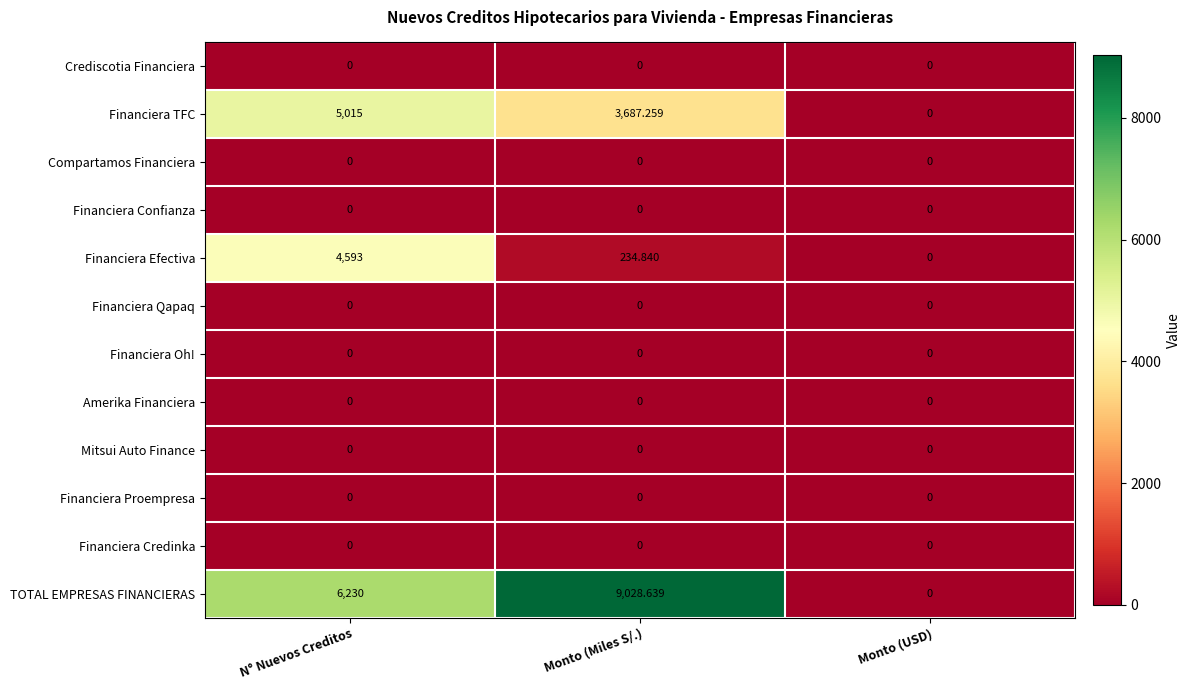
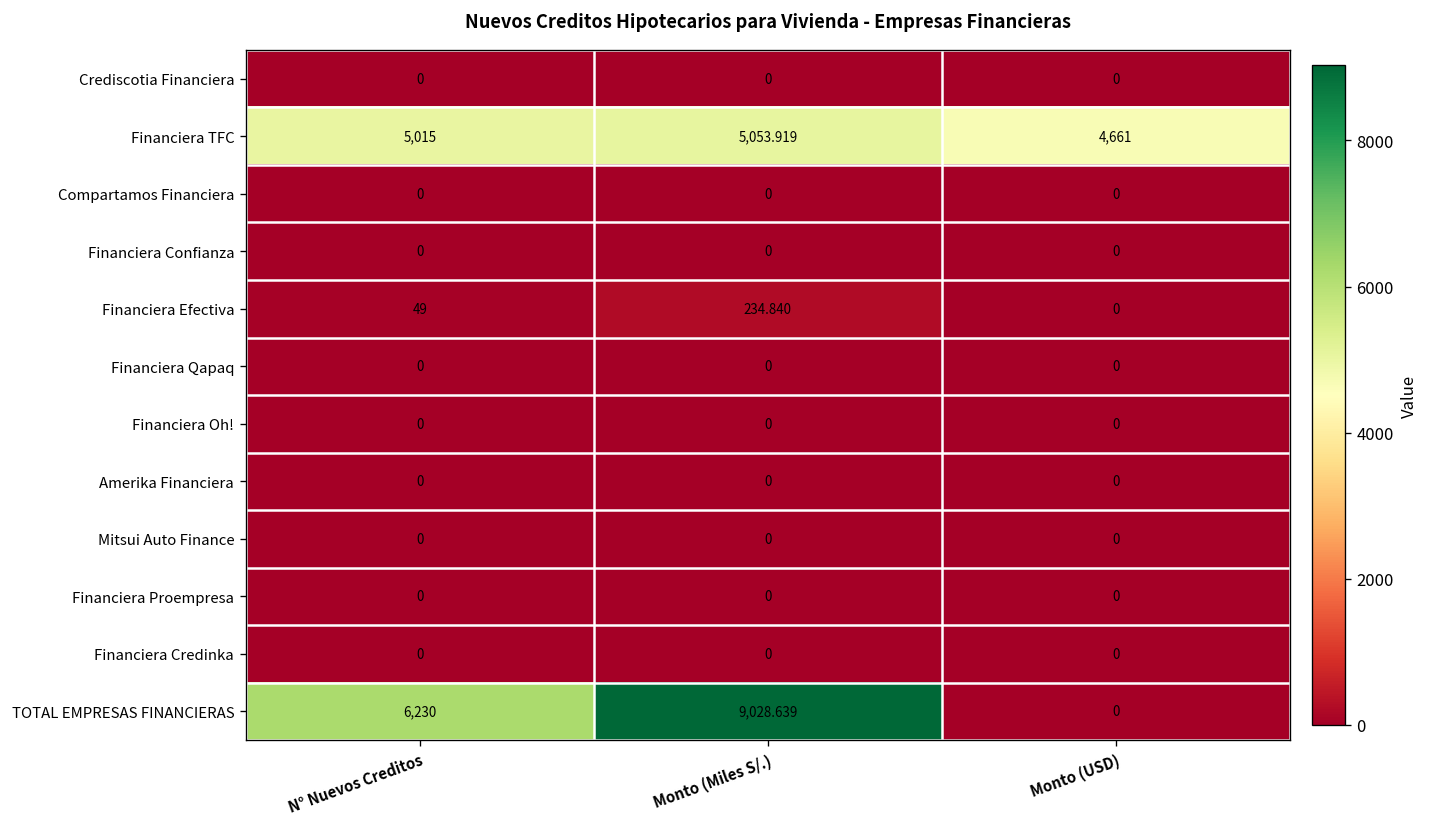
  {
    "Crediscotia Financiera": {
      "N° Nuevos Creditos": "0",
      "Monto (Miles S/.)": "0",
      "Monto (USD)": "0"
    },
    "Financiera TFC": {
      "N° Nuevos Creditos": "5,015",
-     "Monto (Miles S/.)": "3,687.259",
-     "Monto (USD)": "0"
+     "Monto (Miles S/.)": "5,053.919",
+     "Monto (USD)": "4,661"
    },
    "Compartamos Financiera": {
      "N° Nuevos Creditos": "0",
      "Monto (Miles S/.)": "0",
      "Monto (USD)": "0"
    },
    "Financiera Confianza": {
      "N° Nuevos Creditos": "0",
      "Monto (Miles S/.)": "0",
      "Monto (USD)": "0"
    },
    "Financiera Efectiva": {
-     "N° Nuevos Creditos": "4,593",
+     "N° Nuevos Creditos": "49",
      "Monto (Miles S/.)": "234.840",
      "Monto (USD)": "0"
    },
    "Financiera Qapaq": {
      "N° Nuevos Creditos": "0",
      "Monto (Miles S/.)": "0",
      "Monto (USD)": "0"
    },
    "Financiera Oh!": {
      "N° Nuevos Creditos": "0",
      "Monto (Miles S/.)": "0",
      "Monto (USD)": "0"
    },
    "Amerika Financiera": {
      "N° Nuevos Creditos": "0",
      "Monto (Miles S/.)": "0",
      "Monto (USD)": "0"
    },
    "Mitsui Auto Finance": {
      "N° Nuevos Creditos": "0",
      "Monto (Miles S/.)": "0",
      "Monto (USD)": "0"
    },
    "Financiera Proempresa": {
      "N° Nuevos Creditos": "0",
      "Monto (Miles S/.)": "0",
      "Monto (USD)": "0"
    },
    "Financiera Credinka": {
      "N° Nuevos Creditos": "0",
      "Monto (Miles S/.)": "0",
      "Monto (USD)": "0"
    },
    "TOTAL EMPRESAS FINANCIERAS": {
      "N° Nuevos Creditos": "6,230",
      "Monto (Miles S/.)": "9,028.639",
      "Monto (USD)": "0"
    }
  }
